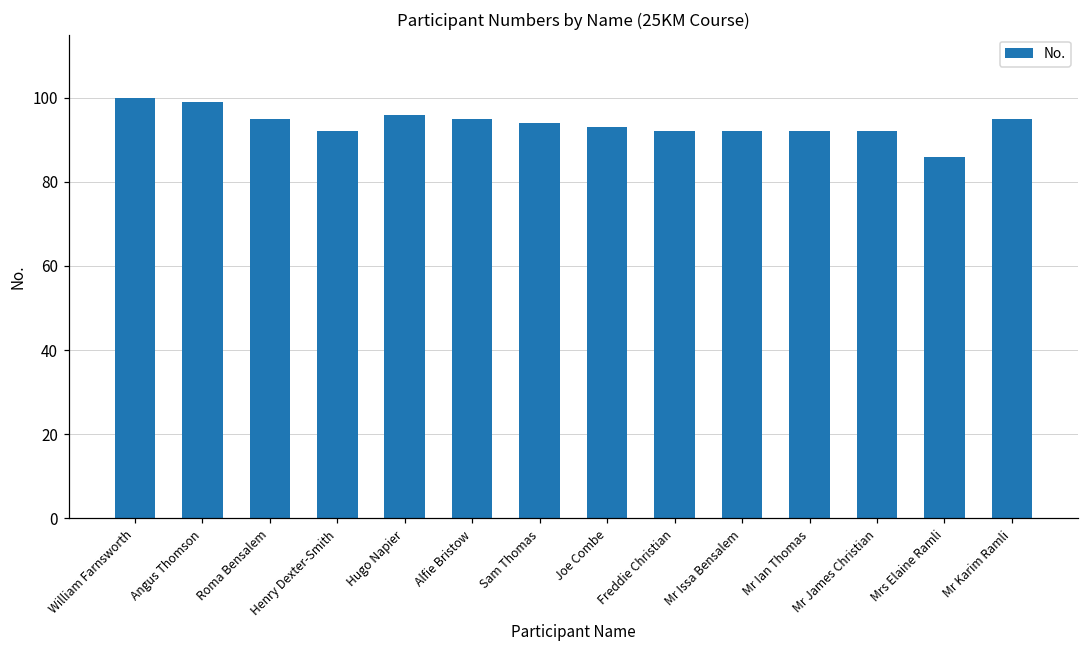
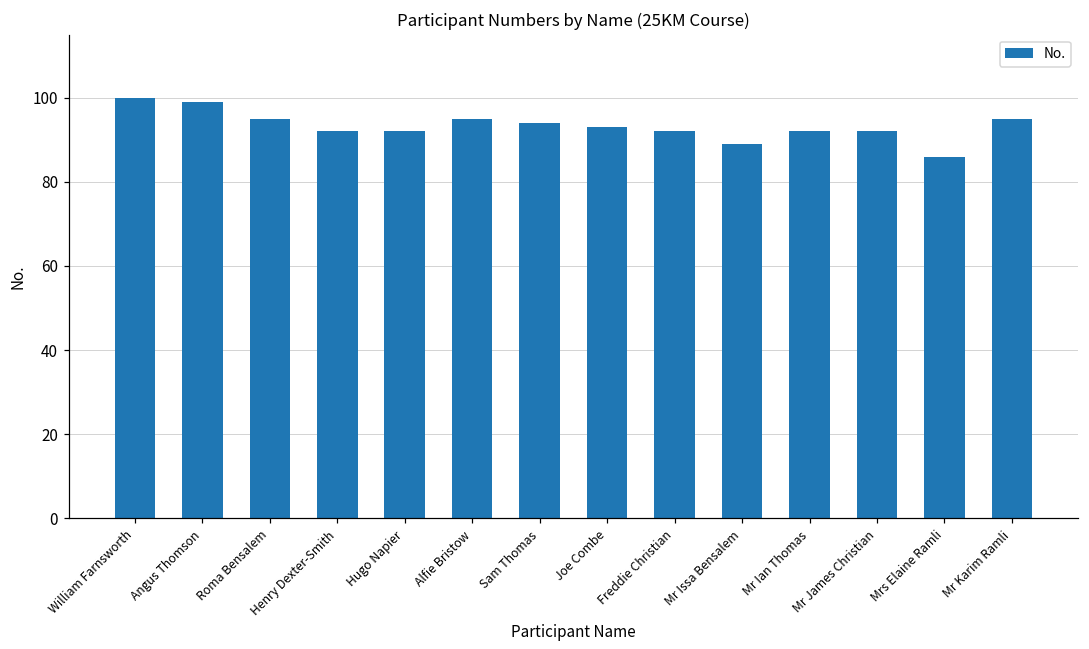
  {
    "William Farnsworth": 100,
    "Angus Thomson": 99,
    "Roma Bensalem": 95,
    "Henry Dexter-Smith": 92,
-   "Hugo Napier": 96,
+   "Hugo Napier": 92,
    "Alfie Bristow": 95,
    "Sam Thomas": 94,
    "Joe Combe": 93,
    "Freddie Christian": 92,
-   "Mr Issa Bensalem": 92,
+   "Mr Issa Bensalem": 89,
    "Mr Ian Thomas": 92,
    "Mr James Christian": 92,
    "Mrs Elaine Ramli": 86,
    "Mr Karim Ramli": 95
  }
